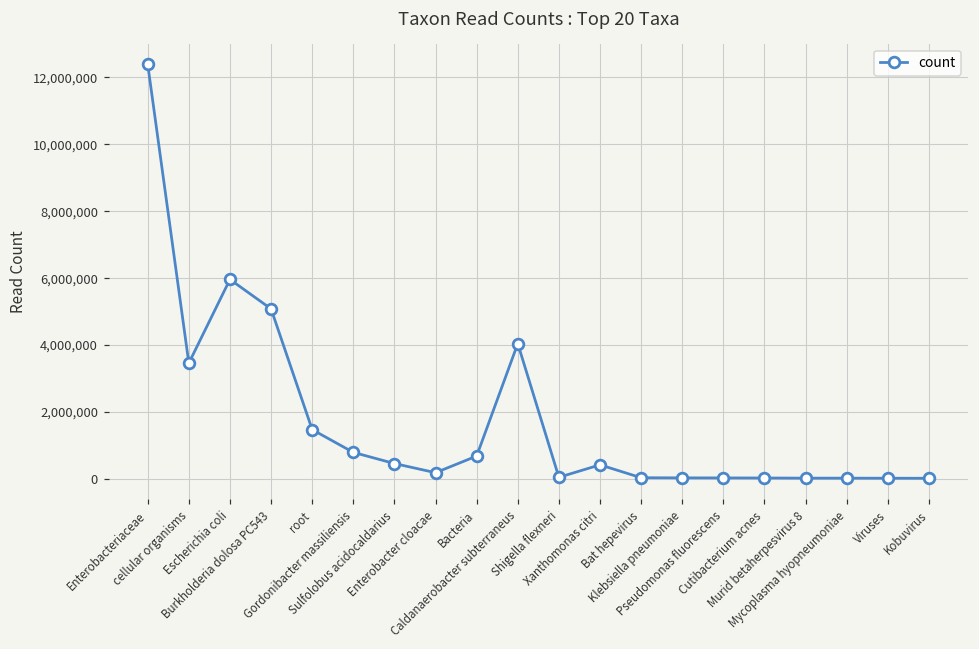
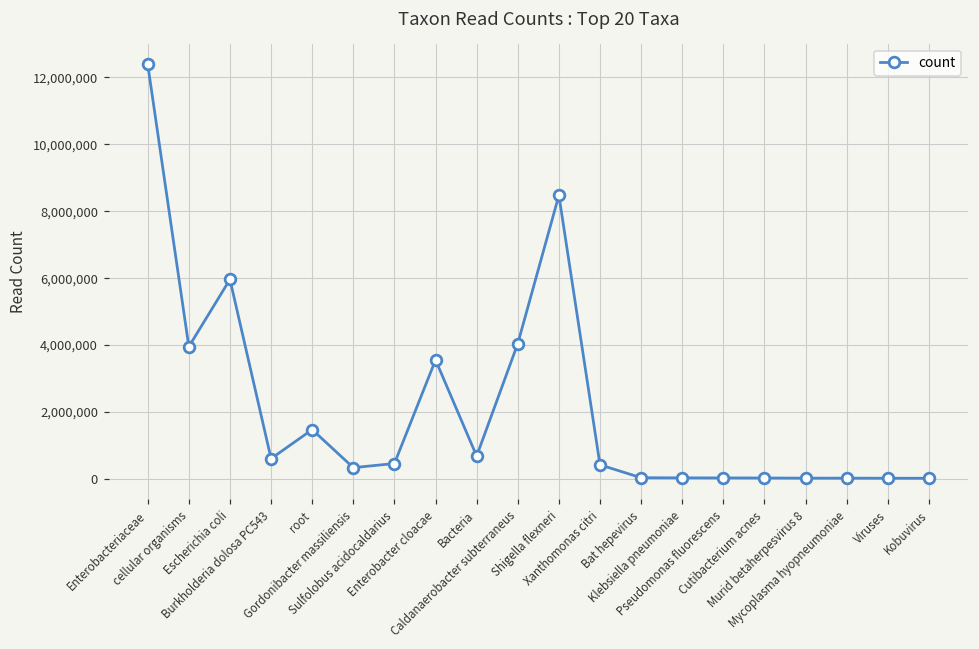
  {
    "Enterobacteriaceae": "12,400,000",
-   "cellular organisms": "3,500,000",
+   "cellular organisms": "4,000,000",
    "Escherichia coli": "6,000,000",
-   "Burkholderia dolosa PC543": "5,100,000",
+   "Burkholderia dolosa PC543": "600,000",
    "root": "1,500,000",
-   "Gordonibacter massiliensis": "800,000",
+   "Gordonibacter massiliensis": "300,000",
    "Sulfolobus acidocaldarius": "500,000",
-   "Enterobacter cloacae": "200,000",
+   "Enterobacter cloacae": "3,600,000",
    "Bacteria": "700,000",
    "Caldanaerobacter subterraneus": "4,000,000",
-   "Shigella flexneri": "0",
+   "Shigella flexneri": "8,500,000",
    "Xanthomonas citri": "400,000",
    "Bat hepevirus": "0",
    "Klebsiella pneumoniae": "0",
    "Pseudomonas fluorescens": "0",
    "Cutibacterium acnes": "0",
    "Murid betaherpesvirus 8": "0",
    "Mycoplasma hyopneumoniae": "0",
    "Viruses": "0",
    "Kobuvirus": "0"
  }
